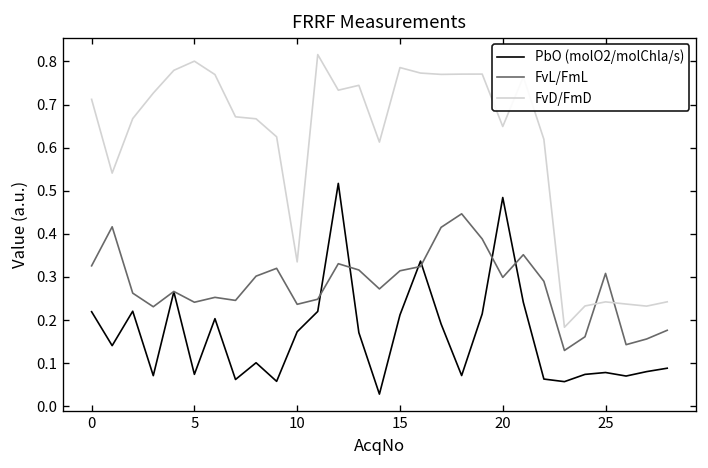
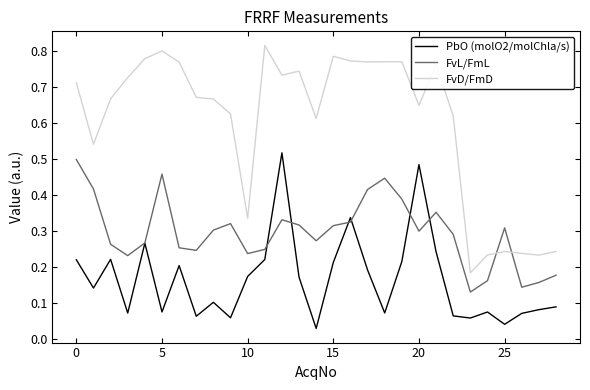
  {
    "PbO (molO2/molChla/s)": {
      "0": 0.22,
      "5": 0.07,
      "10": 0.17,
      "15": 0.21,
      "20": 0.48,
-     "25": 0.08
+     "25": 0.04
    },
    "FvL/FmL": {
-     "0": 0.33,
-     "5": 0.24,
+     "0": 0.50,
+     "5": 0.46,
      "10": 0.24,
      "15": 0.31,
      "20": 0.30,
      "25": 0.31
    },
    "FvD/FmD": {
      "0": 0.71,
      "5": 0.80,
      "10": 0.33,
      "15": 0.79,
      "20": 0.65,
      "25": 0.24
    }
  }
